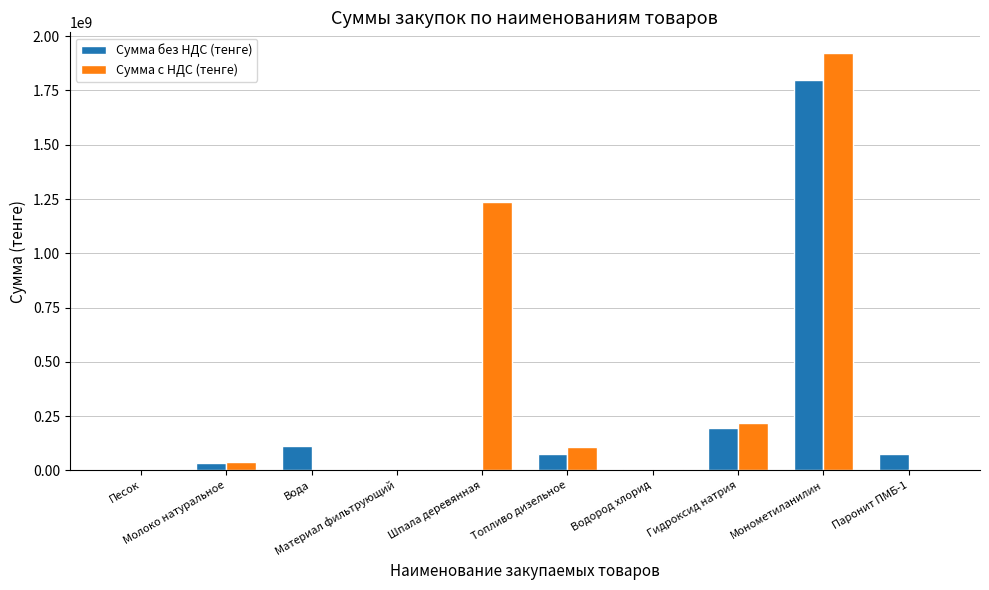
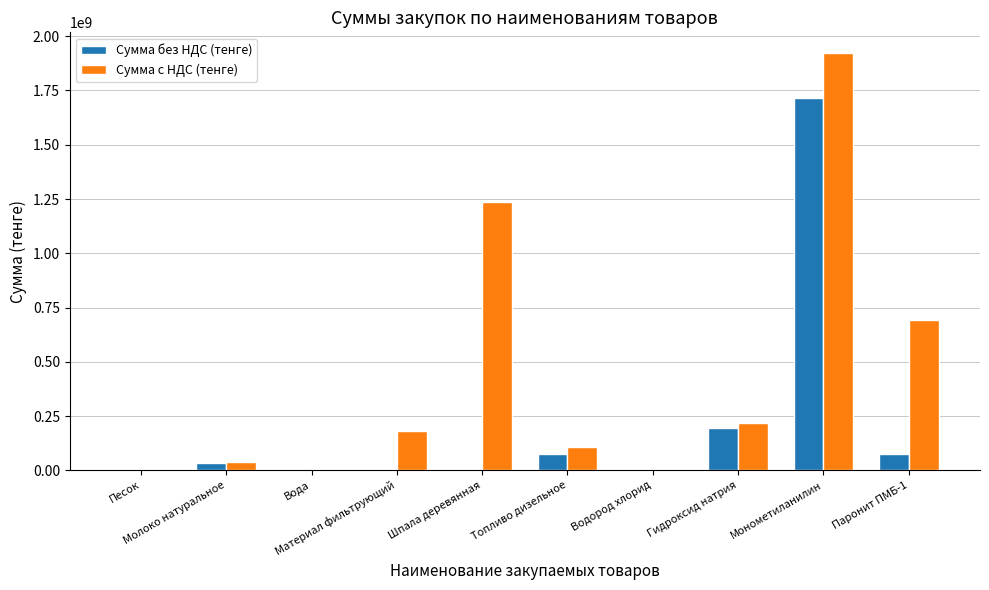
  {
    "Сумма без НДС (тенге)": {
      "Молоко натуральное": 30000000,
-     "Вода": 110000000,
+     "Вода": 0,
      "Топливо дизельное": 80000000,
      "Гидроксид натрия": 190000000,
-     "Монометиланилин": 1800000000,
+     "Монометиланилин": 1720000000,
      "Паронит ПМБ-1": 80000000
    },
    "Сумма с НДС (тенге)": {
      "Молоко натуральное": 40000000,
-     "Материал фильтрующий": 10000000,
+     "Материал фильтрующий": 180000000,
      "Шпала деревянная": 1240000000,
      "Топливо дизельное": 110000000,
      "Гидроксид натрия": 220000000,
      "Монометиланилин": 1920000000,
-     "Паронит ПМБ-1": 10000000
+     "Паронит ПМБ-1": 690000000
    }
  }
